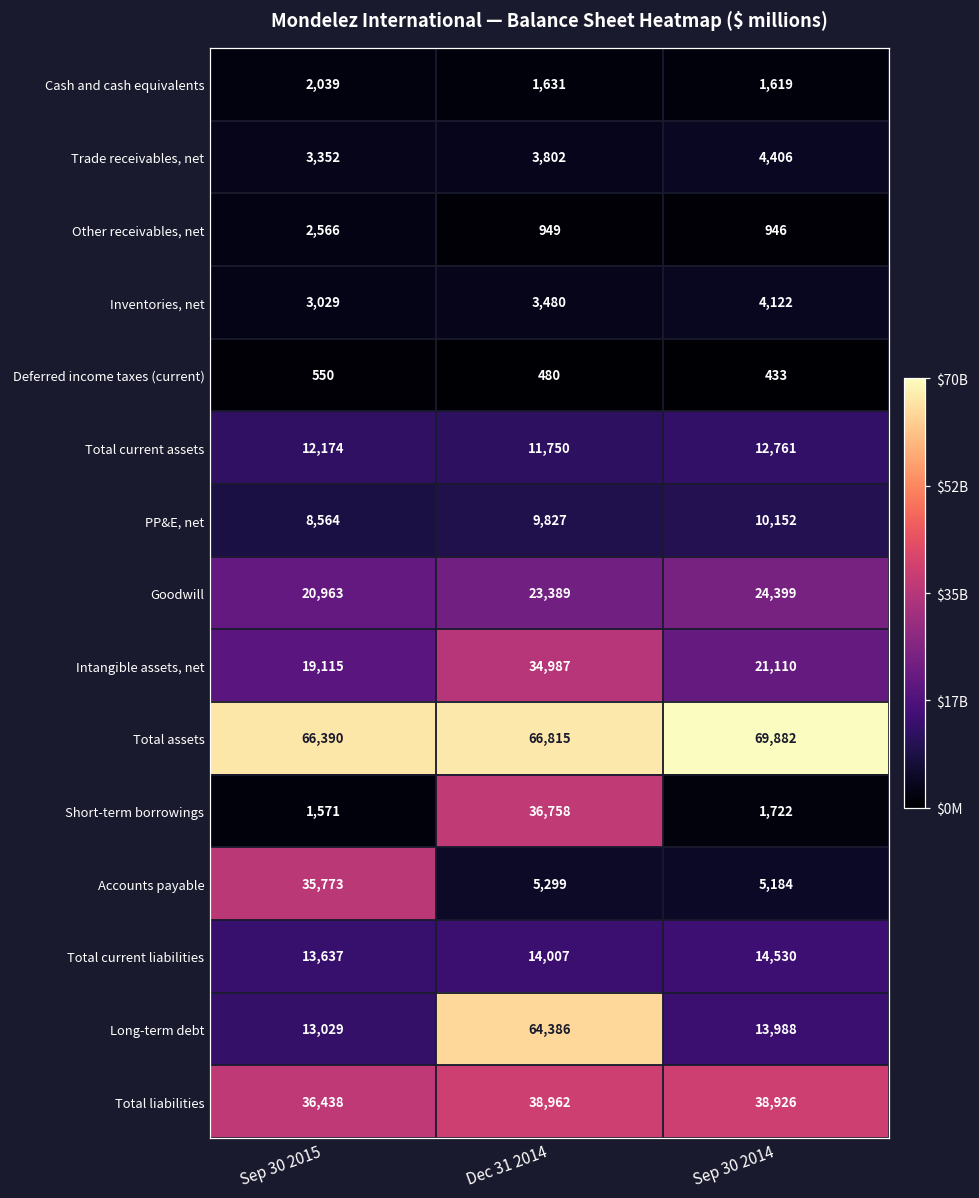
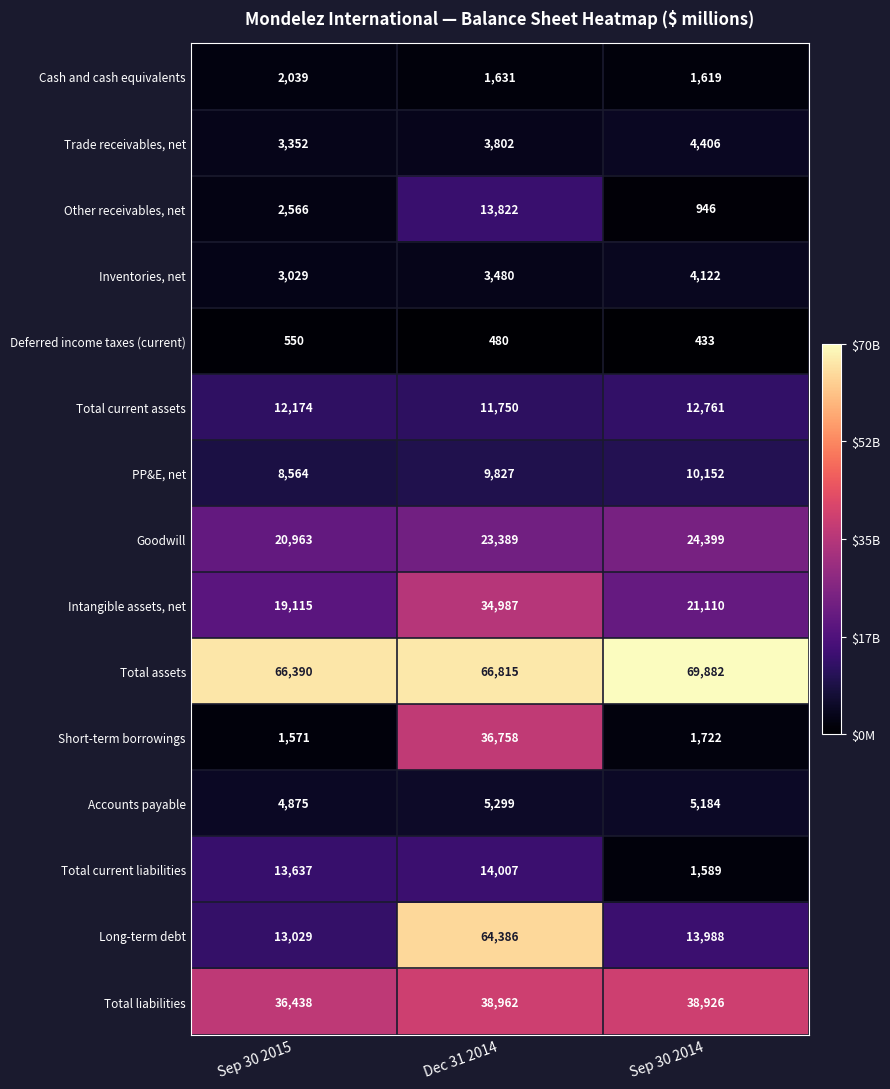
  {
    "Cash and cash equivalents": {
      "Sep 30 2015": "2,039",
      "Dec 31 2014": "1,631",
      "Sep 30 2014": "1,619"
    },
    "Trade receivables, net": {
      "Sep 30 2015": "3,352",
      "Dec 31 2014": "3,802",
      "Sep 30 2014": "4,406"
    },
    "Other receivables, net": {
      "Sep 30 2015": "2,566",
-     "Dec 31 2014": "949",
+     "Dec 31 2014": "13,822",
      "Sep 30 2014": "946"
    },
    "Inventories, net": {
      "Sep 30 2015": "3,029",
      "Dec 31 2014": "3,480",
      "Sep 30 2014": "4,122"
    },
    "Deferred income taxes (current)": {
      "Sep 30 2015": "550",
      "Dec 31 2014": "480",
      "Sep 30 2014": "433"
    },
    "Total current assets": {
      "Sep 30 2015": "12,174",
      "Dec 31 2014": "11,750",
      "Sep 30 2014": "12,761"
    },
    "PP&E, net": {
      "Sep 30 2015": "8,564",
      "Dec 31 2014": "9,827",
      "Sep 30 2014": "10,152"
    },
    "Goodwill": {
      "Sep 30 2015": "20,963",
      "Dec 31 2014": "23,389",
      "Sep 30 2014": "24,399"
    },
    "Intangible assets, net": {
      "Sep 30 2015": "19,115",
      "Dec 31 2014": "34,987",
      "Sep 30 2014": "21,110"
    },
    "Total assets": {
      "Sep 30 2015": "66,390",
      "Dec 31 2014": "66,815",
      "Sep 30 2014": "69,882"
    },
    "Short-term borrowings": {
      "Sep 30 2015": "1,571",
      "Dec 31 2014": "36,758",
      "Sep 30 2014": "1,722"
    },
    "Accounts payable": {
-     "Sep 30 2015": "35,773",
+     "Sep 30 2015": "4,875",
      "Dec 31 2014": "5,299",
      "Sep 30 2014": "5,184"
    },
    "Total current liabilities": {
      "Sep 30 2015": "13,637",
      "Dec 31 2014": "14,007",
-     "Sep 30 2014": "14,530"
+     "Sep 30 2014": "1,589"
    },
    "Long-term debt": {
      "Sep 30 2015": "13,029",
      "Dec 31 2014": "64,386",
      "Sep 30 2014": "13,988"
    },
    "Total liabilities": {
      "Sep 30 2015": "36,438",
      "Dec 31 2014": "38,962",
      "Sep 30 2014": "38,926"
    }
  }
